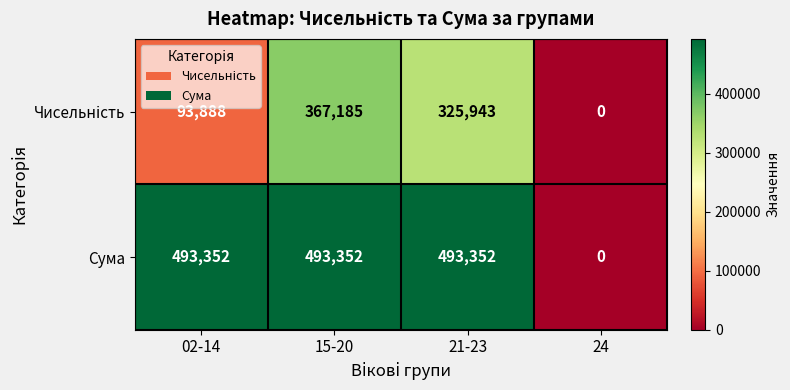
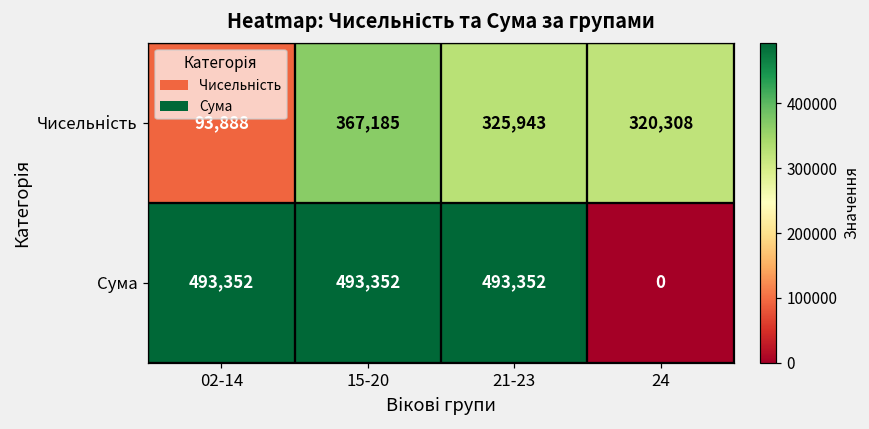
  {
    "Чисельність": {
      "15-20": "367,185",
      "21-23": "325,943",
-     "24": "0"
+     "24": "320,308"
    },
    "Сума": {
      "02-14": "493,352",
      "15-20": "493,352",
      "21-23": "493,352",
      "24": "0"
    }
  }
